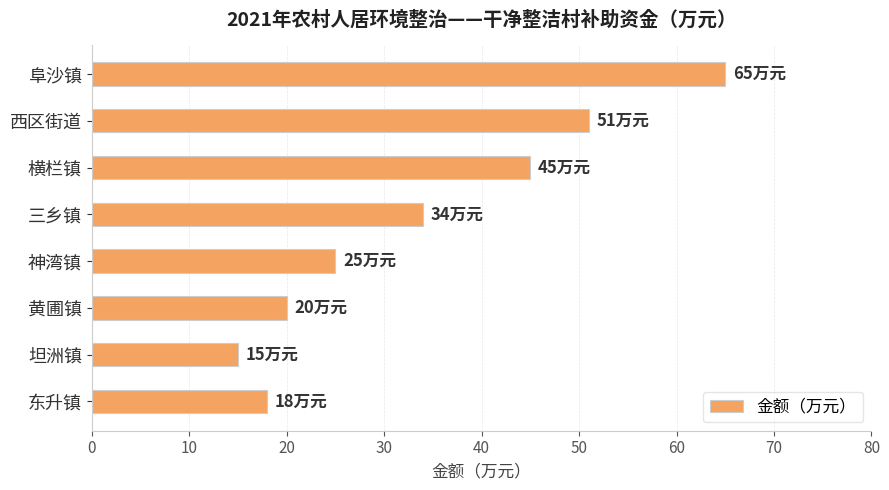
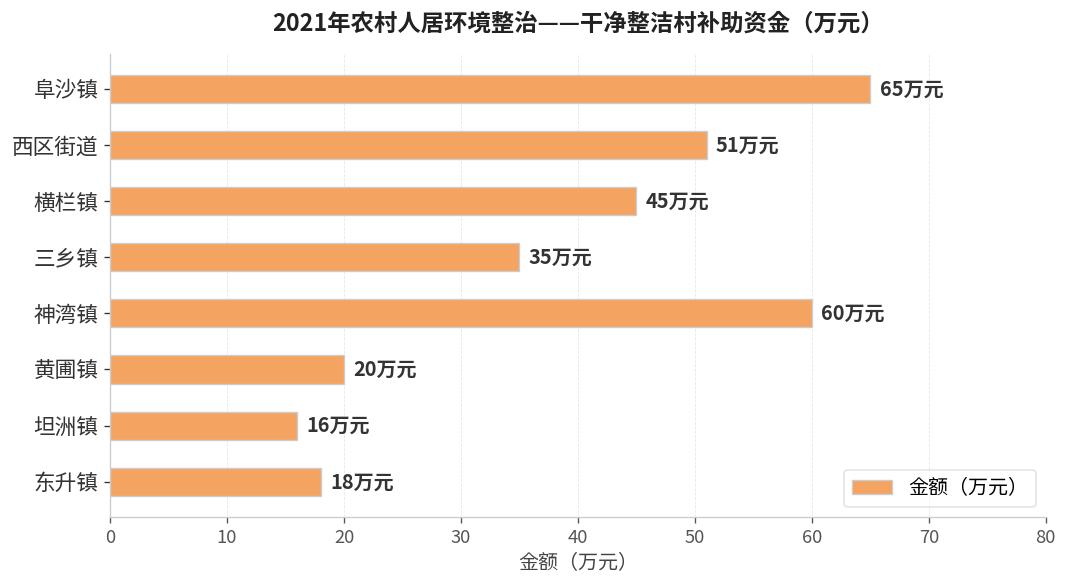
  {
    "阜沙镇": 65,
    "西区街道": 51,
    "横栏镇": 45,
-   "三乡镇": 34,
-   "神湾镇": 25,
+   "三乡镇": 35,
+   "神湾镇": 60,
    "黄圃镇": 20,
-   "坦洲镇": 15,
+   "坦洲镇": 16,
    "东升镇": 18
  }
